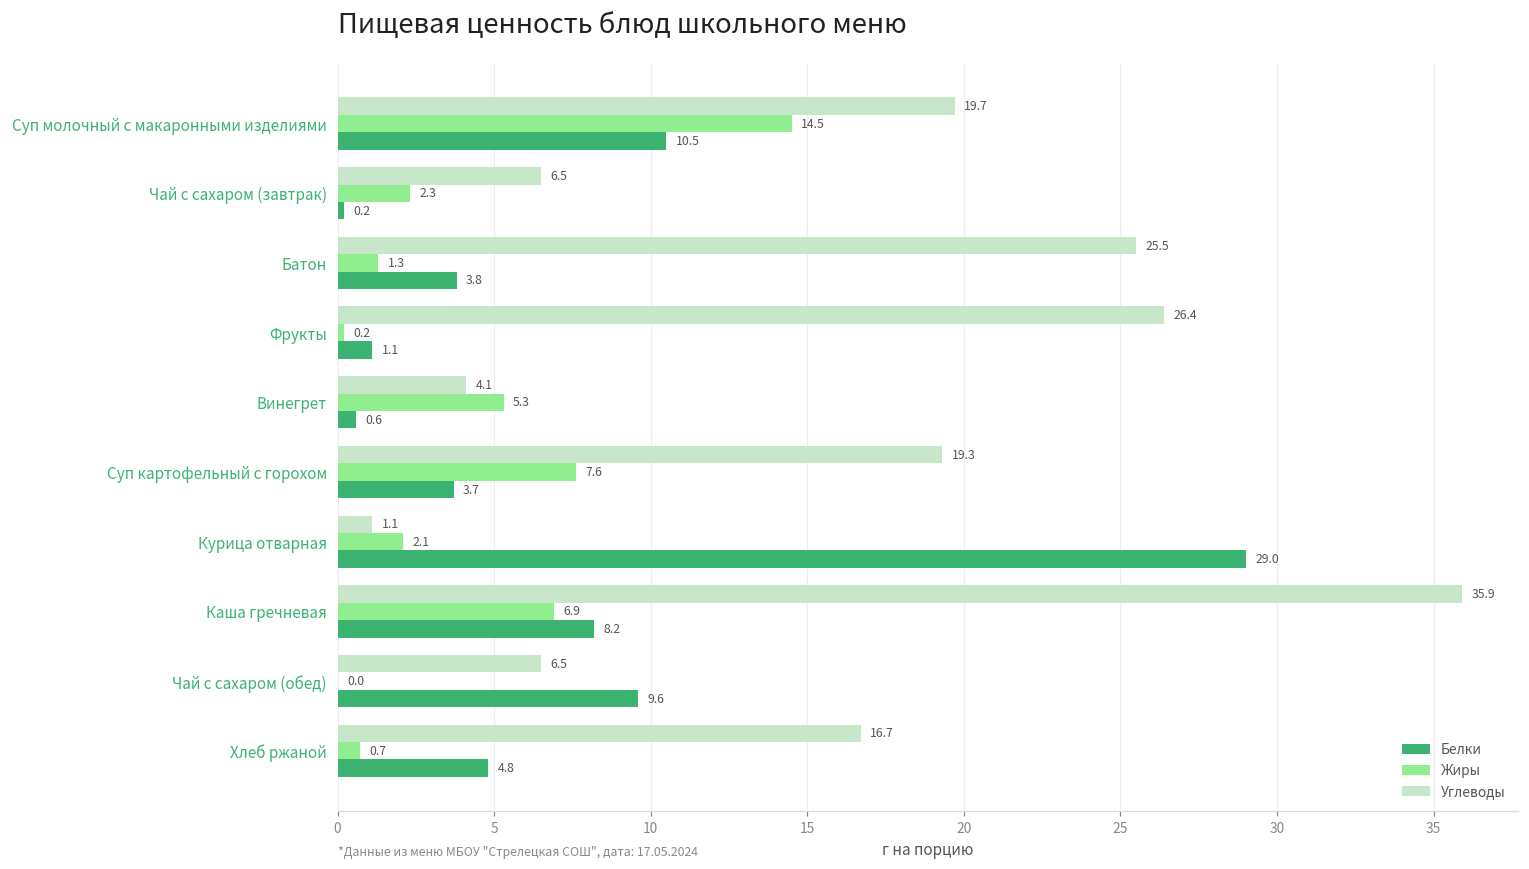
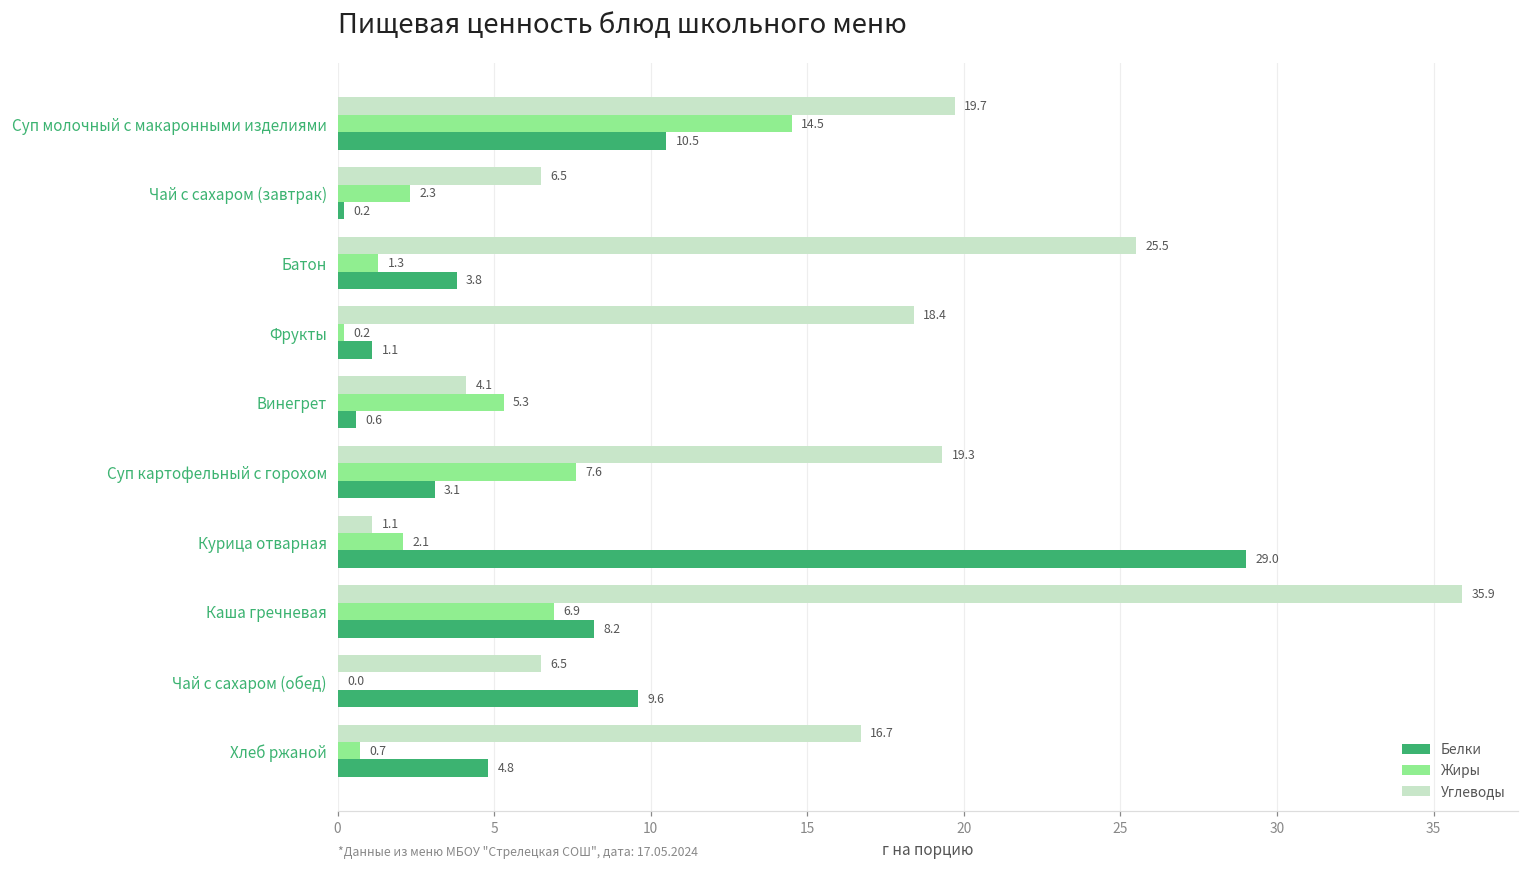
  {
    "Белки": {
      "Суп молочный с макаронными изделиями": 10.5,
      "Чай с сахаром (завтрак)": 0.2,
      "Батон": 3.8,
      "Фрукты": 1.1,
      "Винегрет": 0.6,
-     "Суп картофельный с горохом": 3.7,
+     "Суп картофельный с горохом": 3.1,
      "Курица отварная": 29.0,
      "Каша гречневая": 8.2,
      "Чай с сахаром (обед)": 9.6,
      "Хлеб ржаной": 4.8
    },
    "Жиры": {
      "Суп молочный с макаронными изделиями": 14.5,
      "Чай с сахаром (завтрак)": 2.3,
      "Батон": 1.3,
      "Фрукты": 0.2,
      "Винегрет": 5.3,
      "Суп картофельный с горохом": 7.6,
      "Курица отварная": 2.1,
      "Каша гречневая": 6.9,
      "Чай с сахаром (обед)": 0.0,
      "Хлеб ржаной": 0.7
    },
    "Углеводы": {
      "Суп молочный с макаронными изделиями": 19.7,
      "Чай с сахаром (завтрак)": 6.5,
      "Батон": 25.5,
-     "Фрукты": 26.4,
+     "Фрукты": 18.4,
      "Винегрет": 4.1,
      "Суп картофельный с горохом": 19.3,
      "Курица отварная": 1.1,
      "Каша гречневая": 35.9,
      "Чай с сахаром (обед)": 6.5,
      "Хлеб ржаной": 16.7
    }
  }
